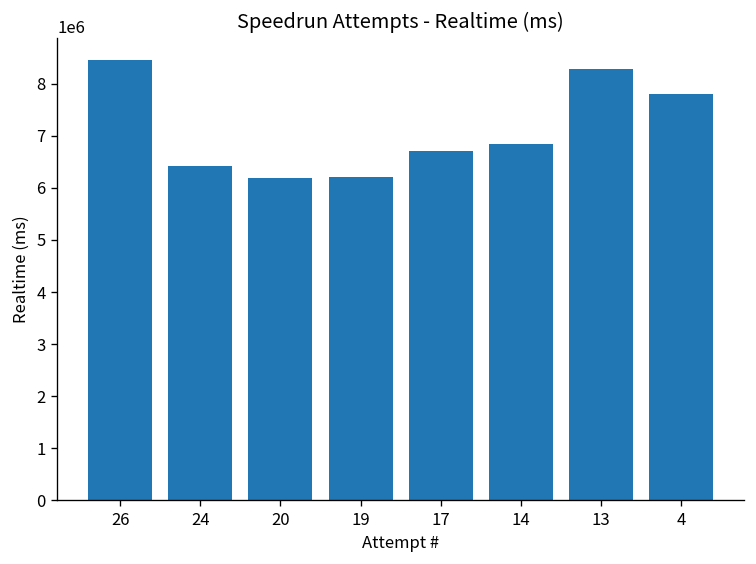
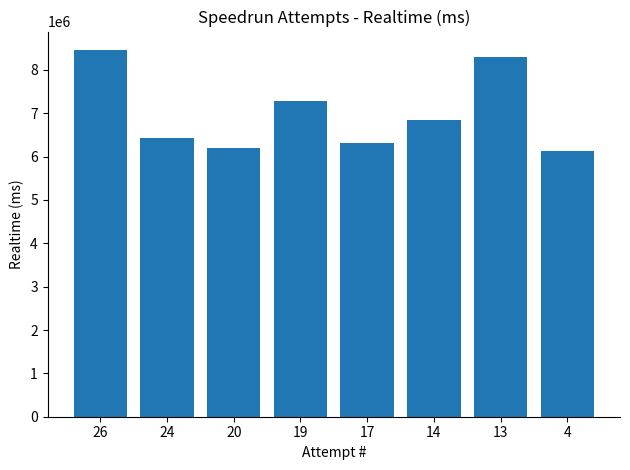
  {
    "26": 8500000,
    "24": 6400000,
    "20": 6200000,
-   "19": 6200000,
-   "17": 6700000,
+   "19": 7300000,
+   "17": 6300000,
    "14": 6900000,
    "13": 8300000,
-   "4": 7800000
+   "4": 6100000
  }
